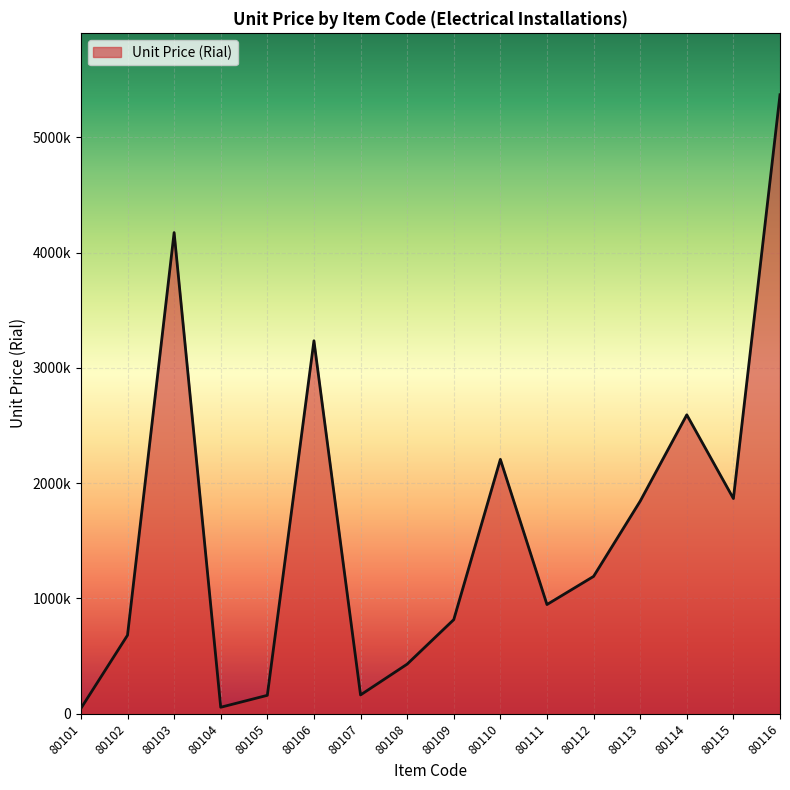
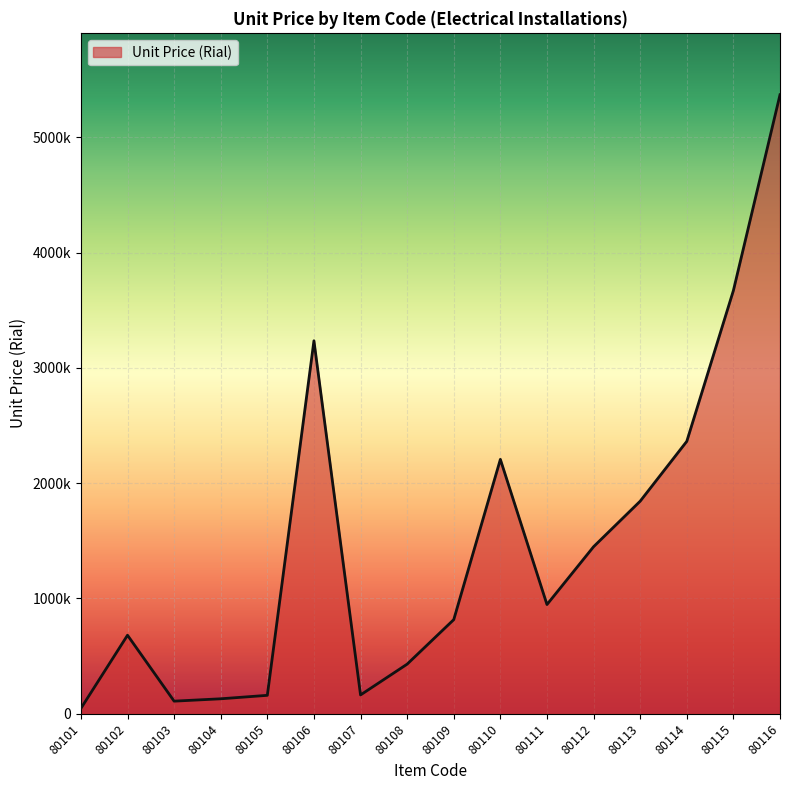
  {
    "80101": 50000,
    "80102": 680000,
-   "80103": 4170000,
-   "80104": 60000,
+   "80103": 110000,
+   "80104": 130000,
    "80105": 160000,
    "80106": 3240000,
    "80107": 160000,
    "80108": 430000,
    "80109": 820000,
    "80110": 2210000,
    "80111": 950000,
-   "80112": 1190000,
+   "80112": 1450000,
    "80113": 1840000,
-   "80114": 2590000,
-   "80115": 1870000,
+   "80114": 2360000,
+   "80115": 3670000,
    "80116": 5370000
  }
